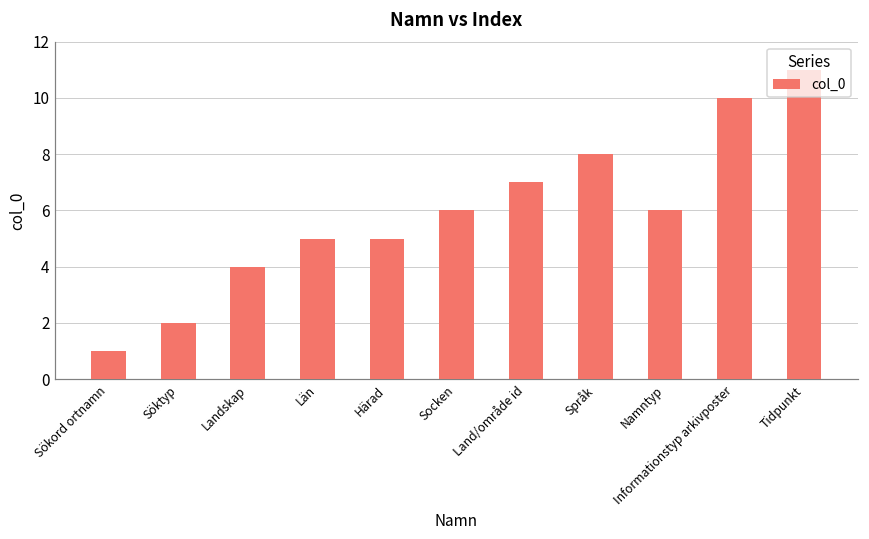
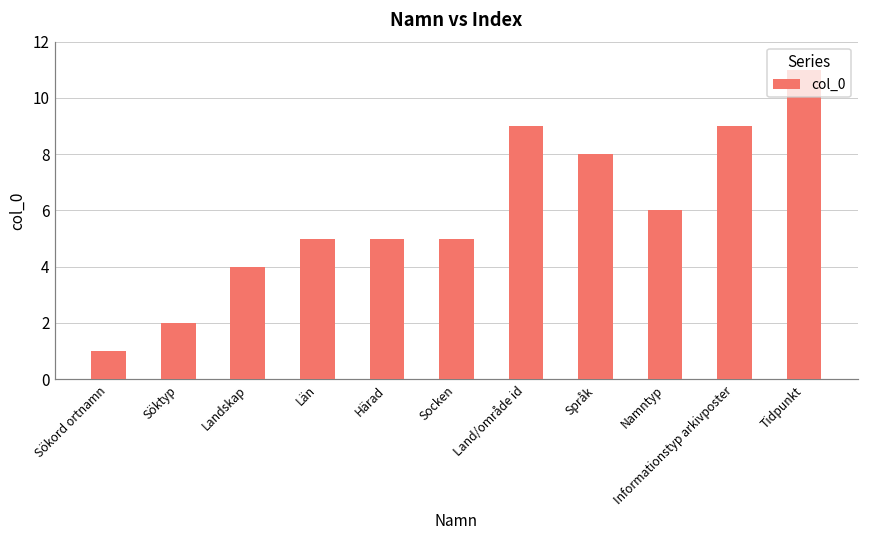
  {
    "Sökord ortnamn": 1,
    "Söktyp": 2,
    "Landskap": 4,
    "Län": 5,
    "Härad": 5,
-   "Socken": 6,
-   "Land/område id": 7,
+   "Socken": 5,
+   "Land/område id": 9,
    "Språk": 8,
    "Namntyp": 6,
-   "Informationstyp arkivposter": 10
+   "Informationstyp arkivposter": 9
  }
